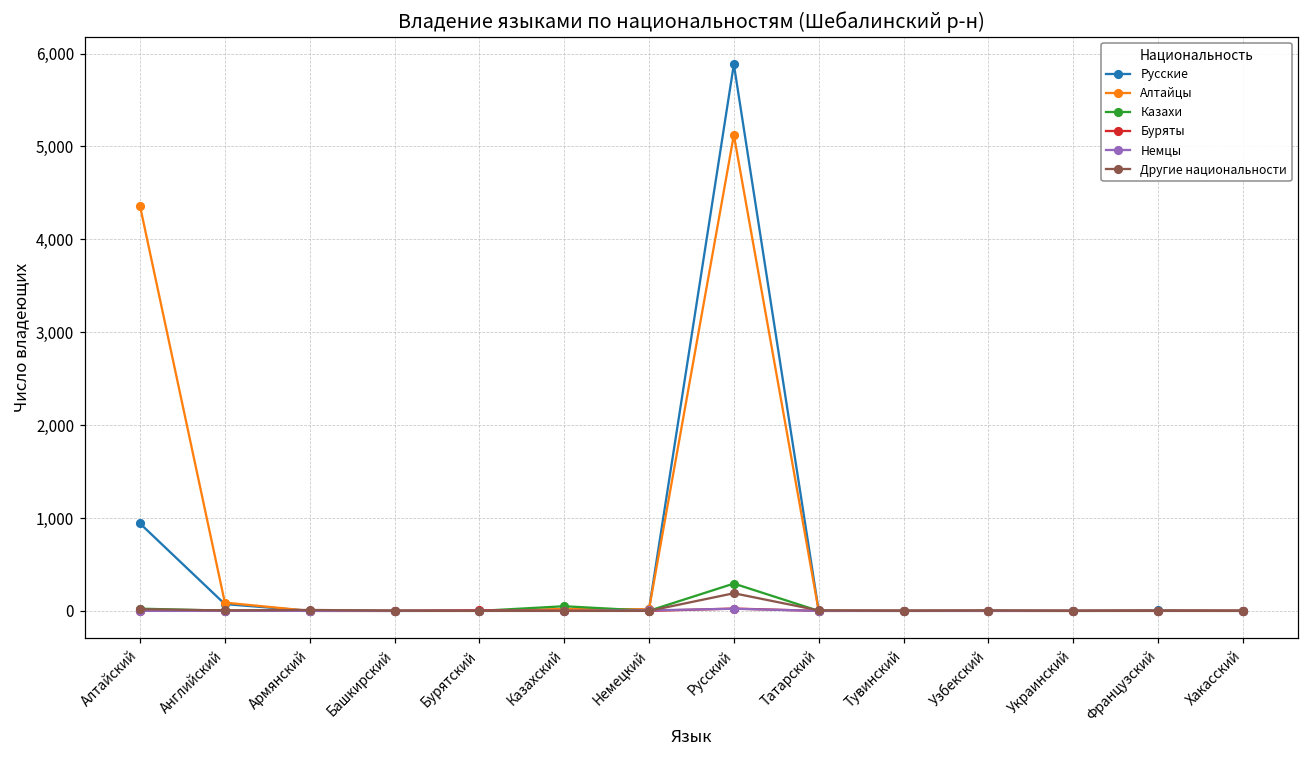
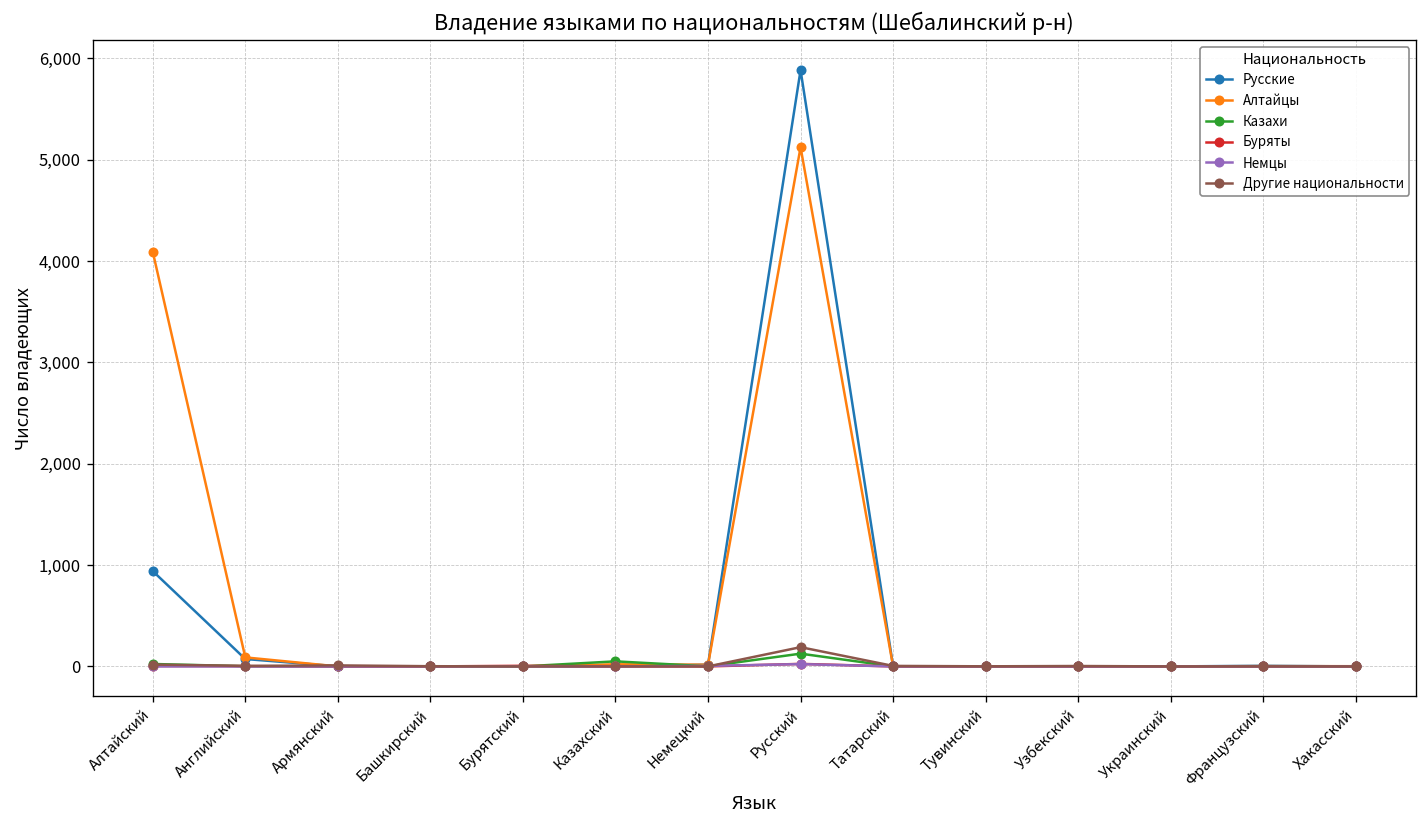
  {
    "Русские": {
      "Алтайский": "900",
      "Русский": "5,900"
    },
    "Алтайцы": {
-     "Алтайский": "4,400",
+     "Алтайский": "4,100",
      "Русский": "5,100"
    },
    "Казахи": {
-     "Русский": "300"
+     "Русский": "100"
    },
    "Немцы": {
      "Русский": "0"
    },
    "Другие национальности": {
      "Русский": "200"
    }
  }
